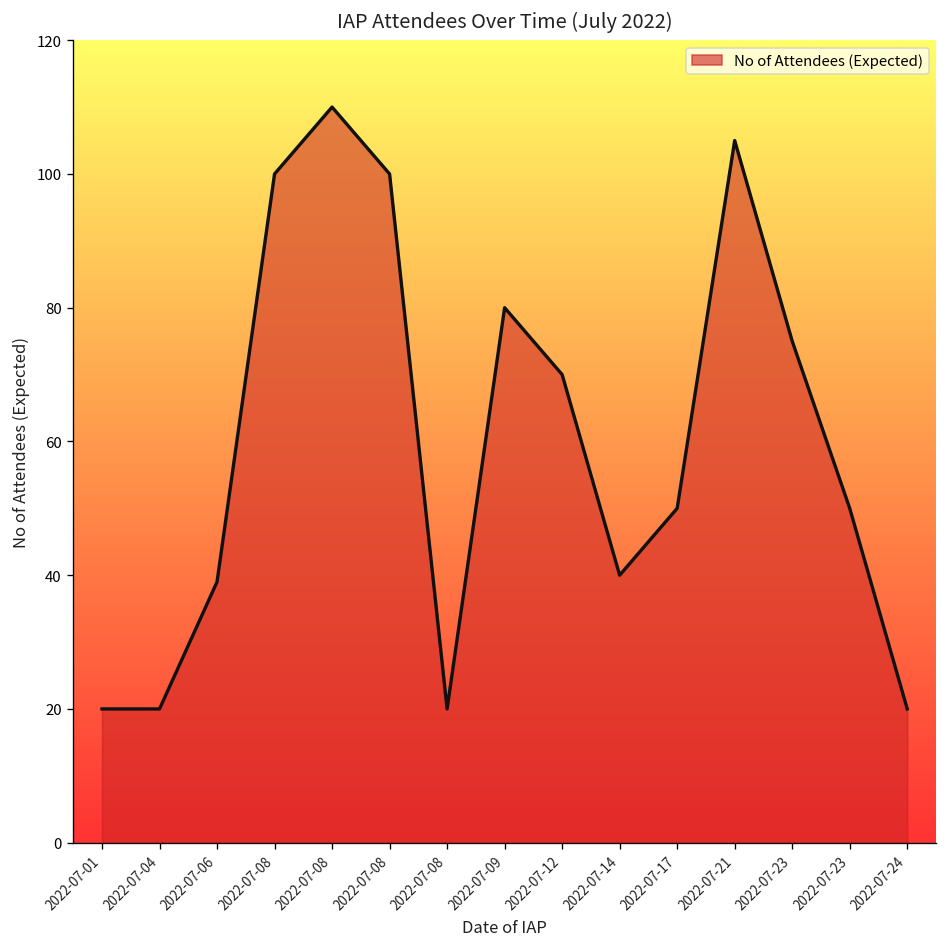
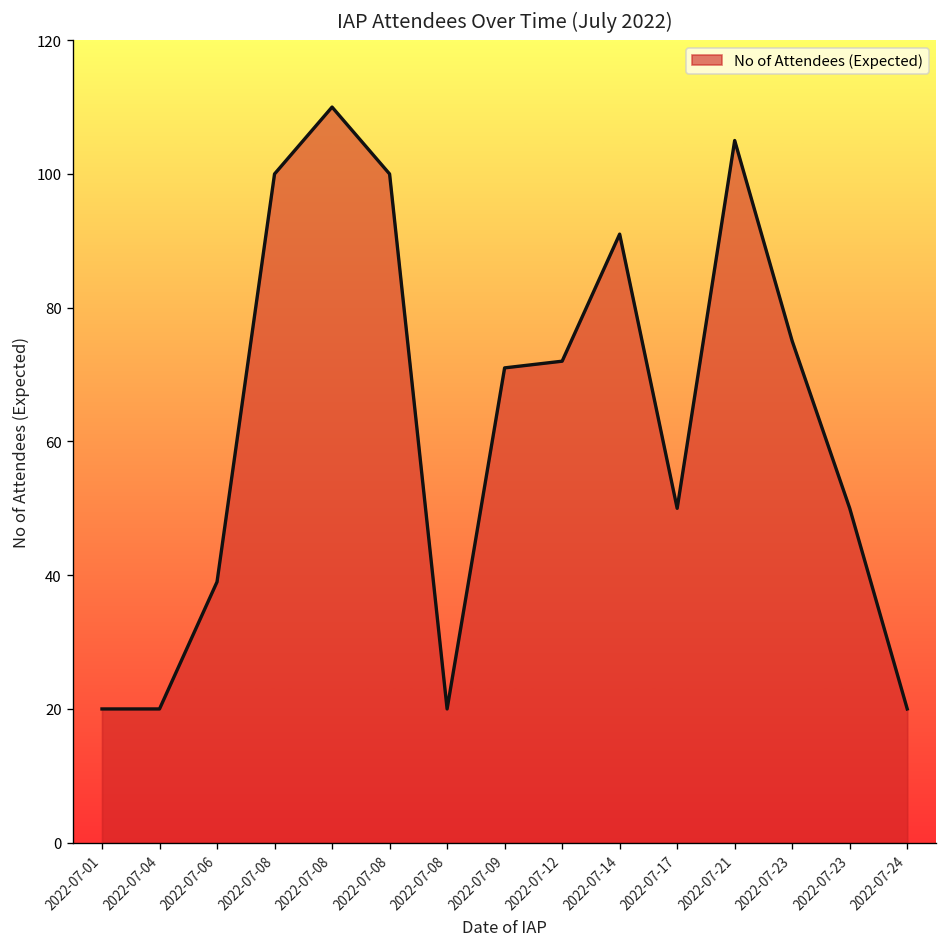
  {
    "2022-07-01": 20,
    "2022-07-04": 20,
    "2022-07-06": 39,
-   "2022-07-09": 80,
-   "2022-07-12": 70,
-   "2022-07-14": 40,
+   "2022-07-09": 71,
+   "2022-07-12": 72,
+   "2022-07-14": 91,
    "2022-07-17": 50,
    "2022-07-21": 105,
    "2022-07-24": 20
  }
